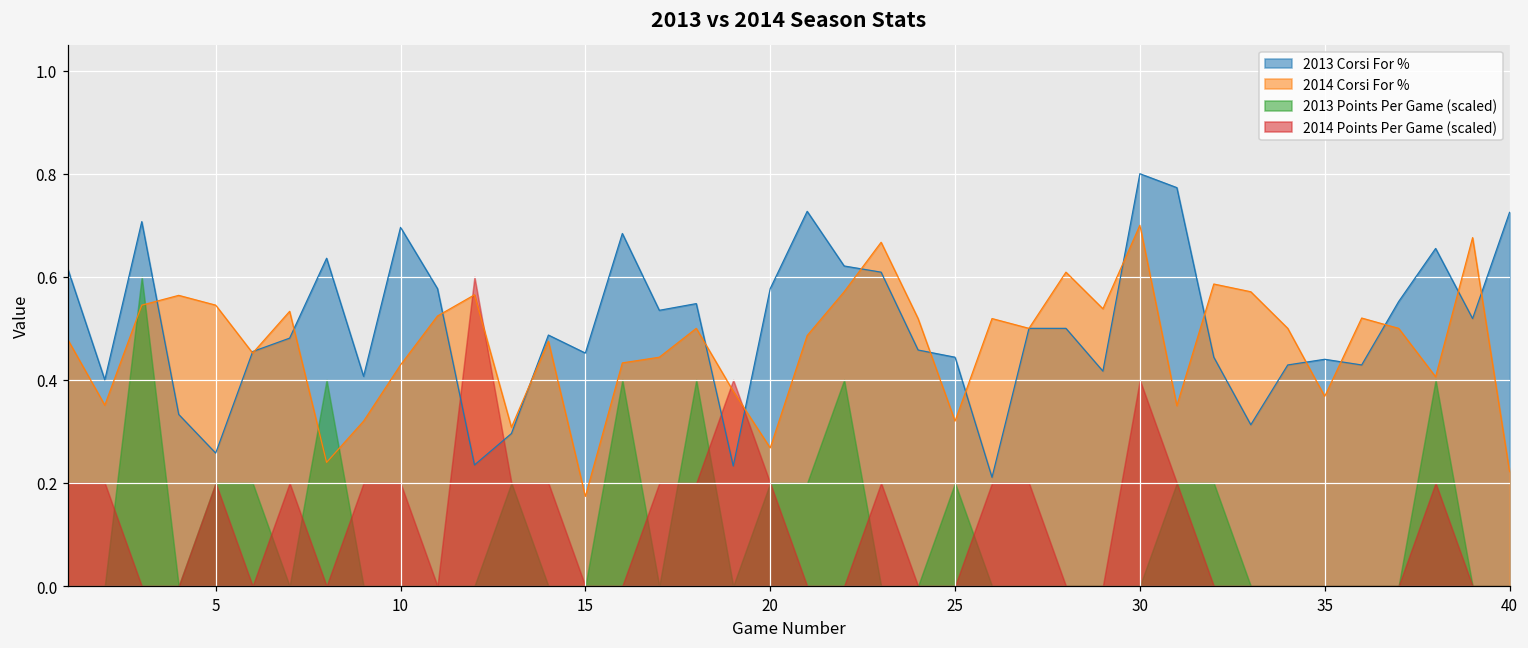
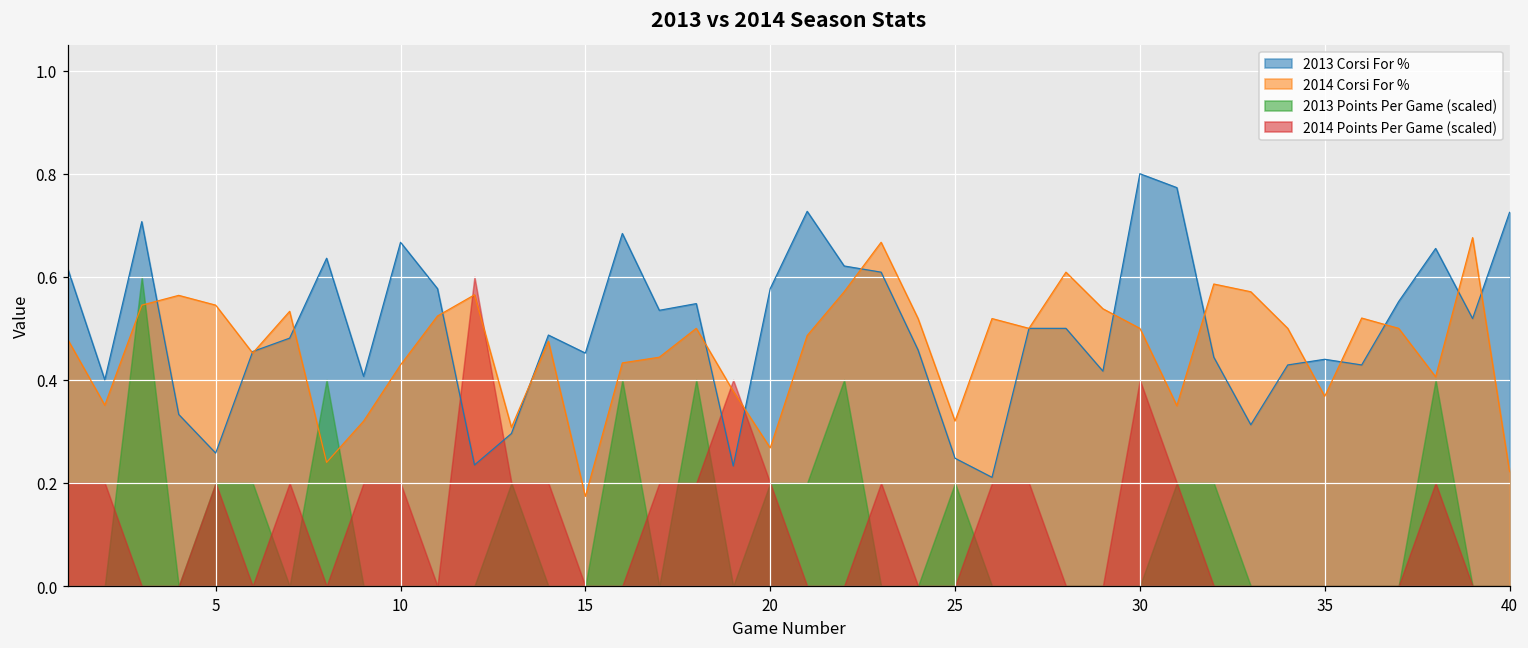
  {
    "2013 Corsi For %": {
      "5": 0.26,
-     "10": 0.70,
+     "10": 0.67,
      "15": 0.45,
      "20": 0.58,
-     "25": 0.44,
+     "25": 0.25,
      "30": 0.80,
      "35": 0.44,
      "40": 0.73
    },
    "2014 Corsi For %": {
      "5": 0.55,
      "10": 0.43,
      "15": 0.17,
      "20": 0.27,
      "25": 0.32,
-     "30": 0.7,
+     "30": 0.5,
      "35": 0.37,
      "40": 0.22
    },
    "2013 Points Per Game (scaled)": {
      "10": 0.00,
      "25": 0.20,
      "30": 0.00
    },
    "2014 Points Per Game (scaled)": {
      "10": 0.20,
      "25": 0.00,
      "30": 0.40
    }
  }
